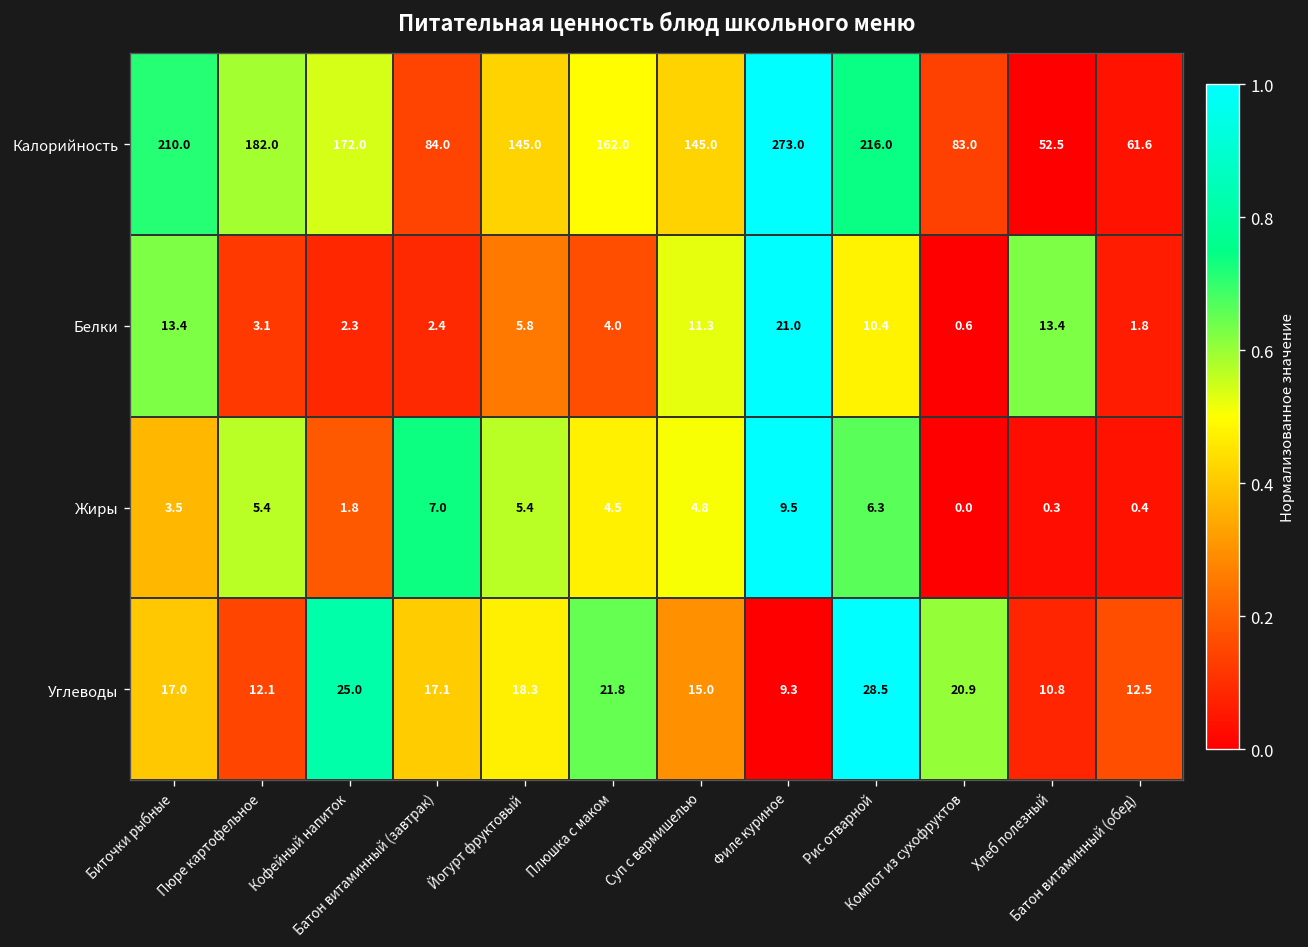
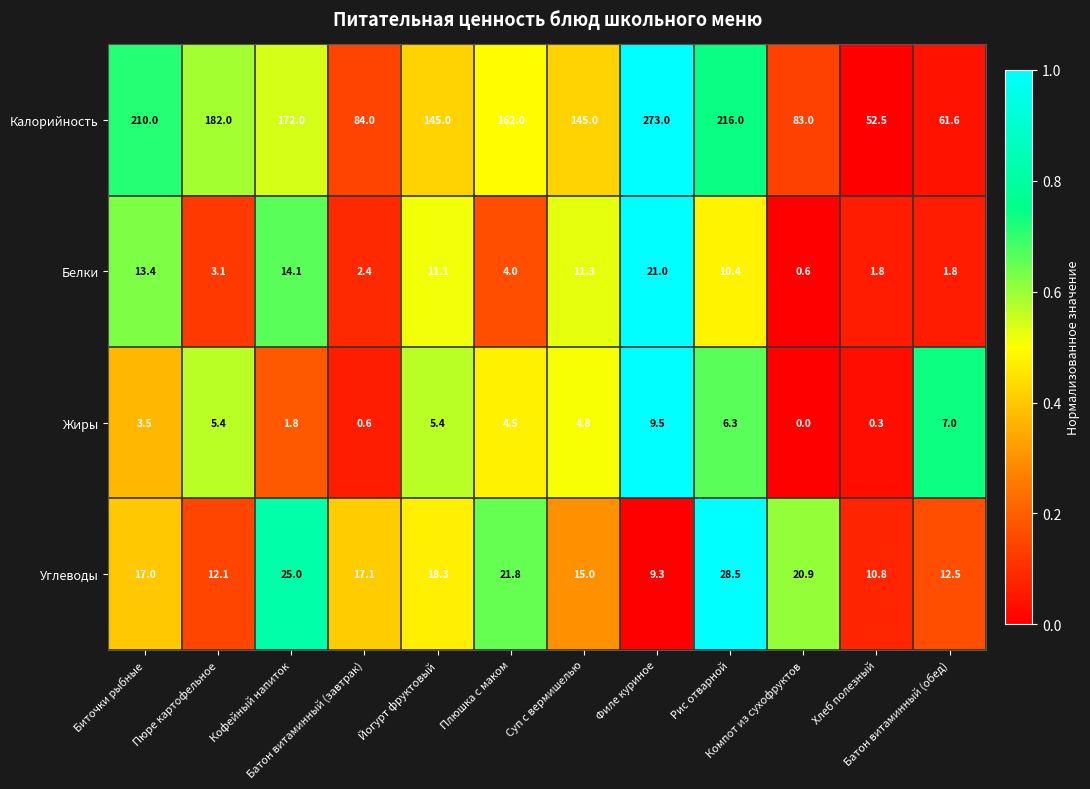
  {
    "Калорийность": {
      "Биточки рыбные": 210.0,
      "Пюре картофельное": 182.0,
      "Кофейный напиток": 172.0,
      "Батон витаминный (завтрак)": 84.0,
      "Йогурт фруктовый": 145.0,
      "Плюшка с маком": 162.0,
      "Суп с вермишелью": 145.0,
      "Филе куриное": 273.0,
      "Рис отварной": 216.0,
      "Компот из сухофруктов": 83.0,
      "Хлеб полезный": 52.5,
      "Батон витаминный (обед)": 61.6
    },
    "Белки": {
      "Биточки рыбные": 13.4,
      "Пюре картофельное": 3.1,
-     "Кофейный напиток": 2.3,
+     "Кофейный напиток": 14.1,
      "Батон витаминный (завтрак)": 2.4,
-     "Йогурт фруктовый": 5.8,
+     "Йогурт фруктовый": 11.1,
      "Плюшка с маком": 4.0,
      "Суп с вермишелью": 11.3,
      "Филе куриное": 21.0,
      "Рис отварной": 10.4,
      "Компот из сухофруктов": 0.6,
-     "Хлеб полезный": 13.4,
+     "Хлеб полезный": 1.8,
      "Батон витаминный (обед)": 1.8
    },
    "Жиры": {
      "Биточки рыбные": 3.5,
      "Пюре картофельное": 5.4,
      "Кофейный напиток": 1.8,
-     "Батон витаминный (завтрак)": 7.0,
+     "Батон витаминный (завтрак)": 0.6,
      "Йогурт фруктовый": 5.4,
      "Плюшка с маком": 4.5,
      "Суп с вермишелью": 4.8,
      "Филе куриное": 9.5,
      "Рис отварной": 6.3,
      "Компот из сухофруктов": 0.0,
      "Хлеб полезный": 0.3,
-     "Батон витаминный (обед)": 0.4
+     "Батон витаминный (обед)": 7.0
    },
    "Углеводы": {
      "Биточки рыбные": 17.0,
      "Пюре картофельное": 12.1,
      "Кофейный напиток": 25.0,
      "Батон витаминный (завтрак)": 17.1,
      "Йогурт фруктовый": 18.3,
      "Плюшка с маком": 21.8,
      "Суп с вермишелью": 15.0,
      "Филе куриное": 9.3,
      "Рис отварной": 28.5,
      "Компот из сухофруктов": 20.9,
      "Хлеб полезный": 10.8,
      "Батон витаминный (обед)": 12.5
    }
  }
